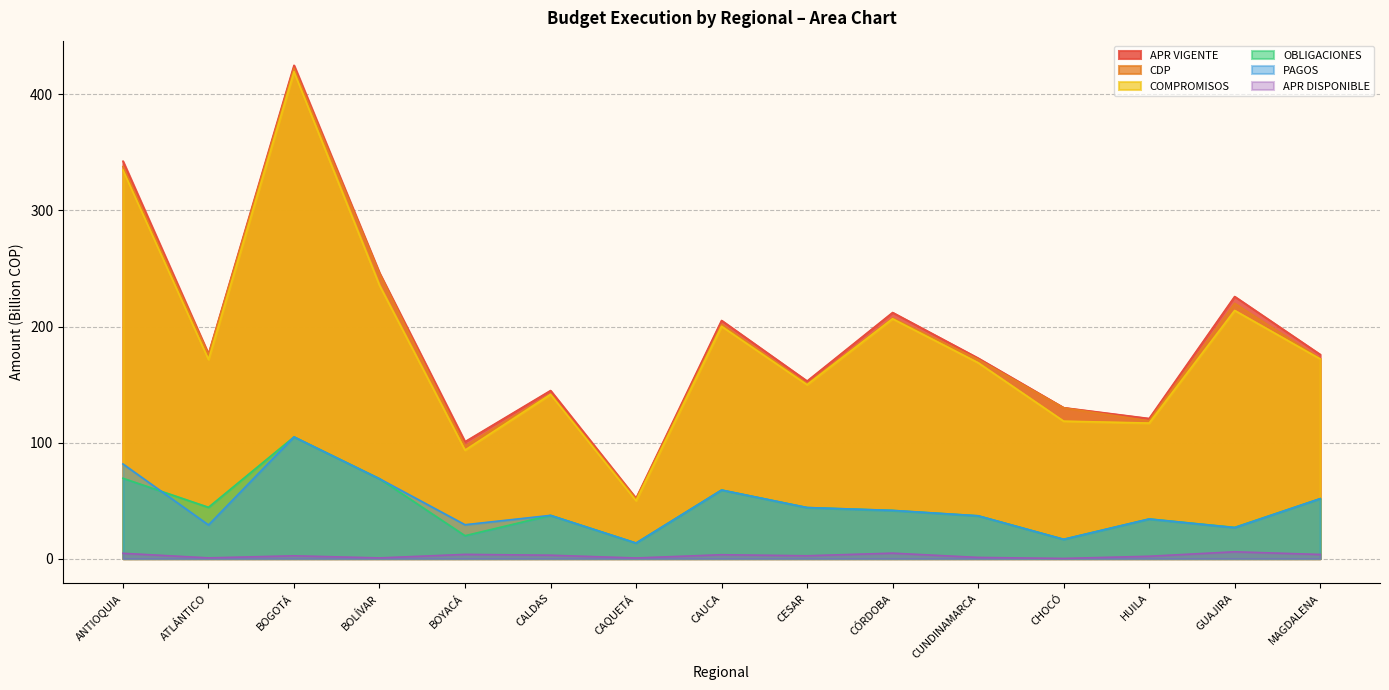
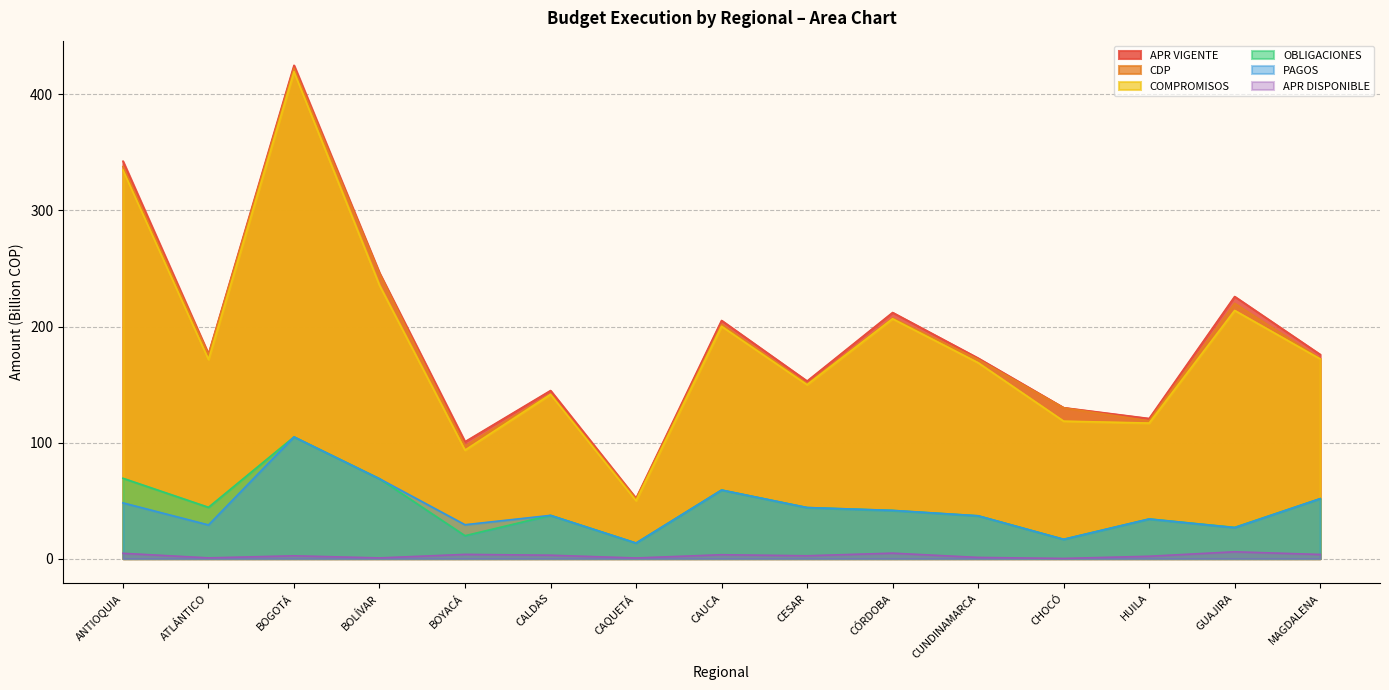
  {
    "COMPROMISOS": {
      "ANTIOQUIA": 335,
      "ATLÁNTICO": 172,
      "BOGOTÁ": 420,
      "BOLÍVAR": 236,
      "BOYACÁ": 93,
      "CUNDINAMARCA": 169,
      "CHOCÓ": 118,
      "GUAJIRA": 214
    },
    "OBLIGACIONES": {
      "ANTIOQUIA": 69,
      "ATLÁNTICO": 44,
      "BOYACÁ": 20
    },
    "PAGOS": {
-     "ANTIOQUIA": 82,
+     "ANTIOQUIA": 48,
      "ATLÁNTICO": 29,
      "BOYACÁ": 29
    },
    "APR DISPONIBLE": {
      "ANTIOQUIA": 5,
      "ATLÁNTICO": 1,
      "BOGOTÁ": 2,
      "BOLÍVAR": 1,
      "BOYACÁ": 4,
      "CALDAS": 3,
      "CAQUETÁ": 1,
      "CAUCA": 3,
      "CESAR": 2,
      "CÓRDOBA": 5,
      "CUNDINAMARCA": 1,
      "CHOCÓ": 0,
      "HUILA": 2,
      "GUAJIRA": 6,
      "MAGDALENA": 4
    }
  }
